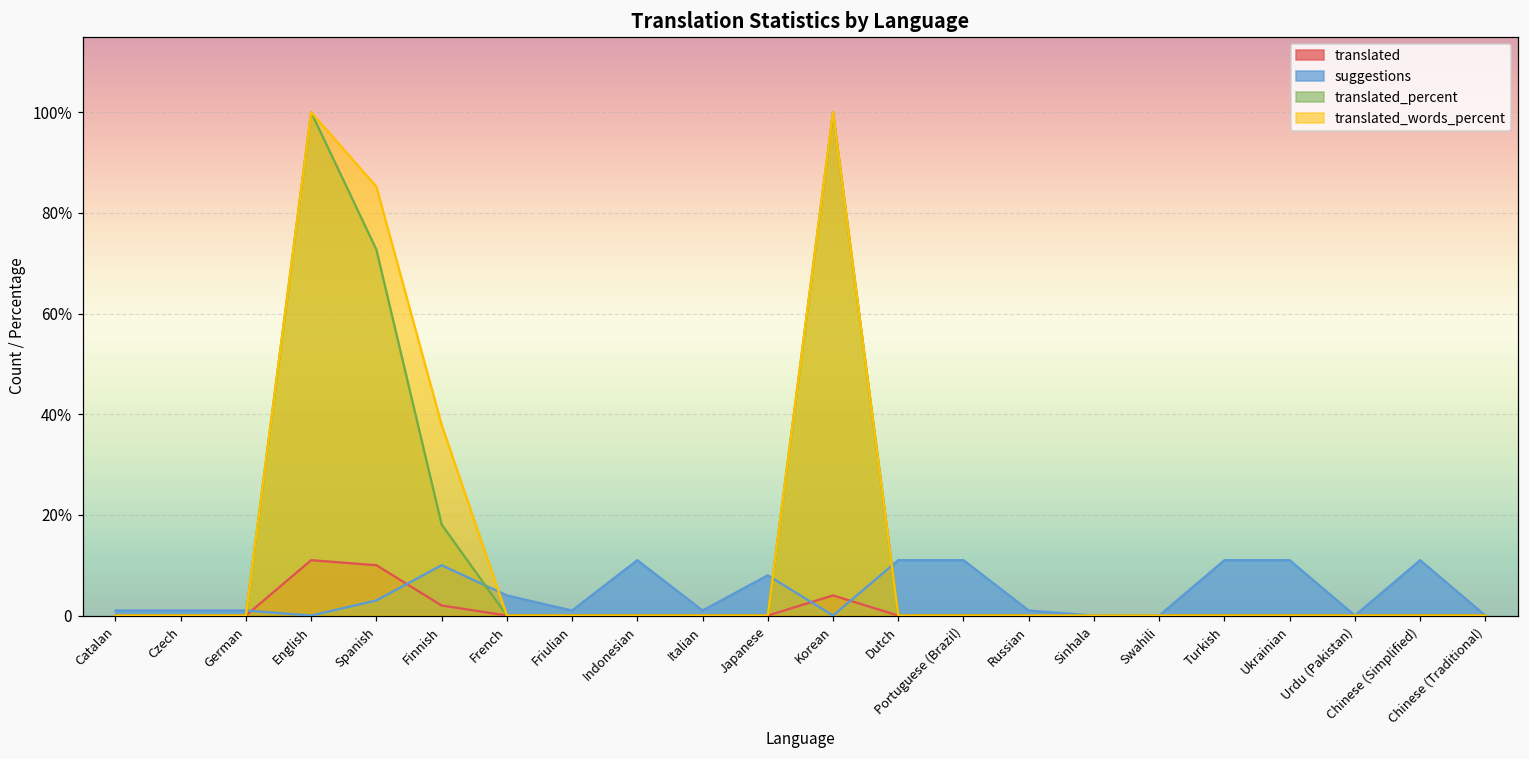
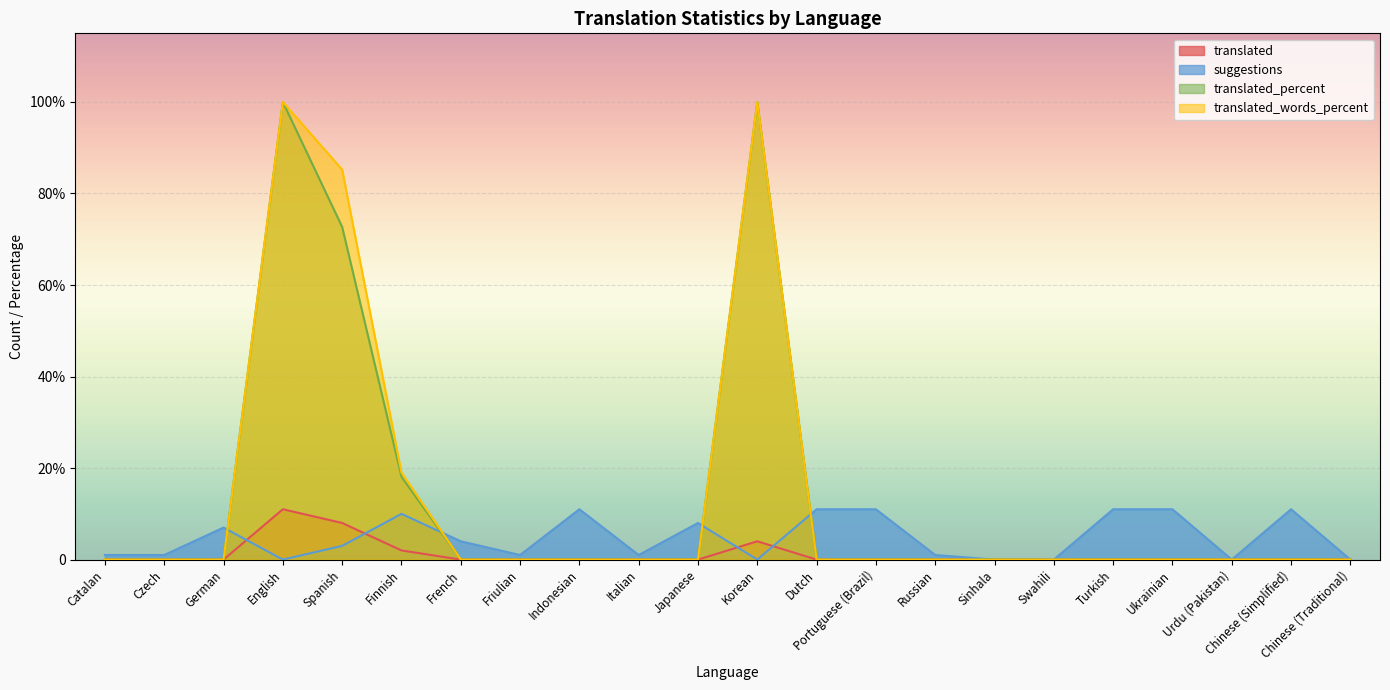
  {
    "translated": {
      "English": "11%",
-     "Spanish": "10%",
+     "Spanish": "8%",
      "Finnish": "2%",
      "Korean": "4%"
    },
    "suggestions": {
      "Catalan": "1%",
      "Czech": "1%",
-     "German": "1%",
+     "German": "7%",
      "English": "0%",
      "Spanish": "3%",
      "Finnish": "10%",
      "French": "4%",
      "Friulian": "1%",
      "Indonesian": "11%",
      "Italian": "1%",
      "Japanese": "8%",
      "Korean": "0%",
      "Dutch": "11%",
      "Portuguese (Brazil)": "11%",
      "Russian": "1%",
      "Turkish": "11%",
      "Ukrainian": "11%",
      "Chinese (Simplified)": "11%"
    },
    "translated_percent": {
      "Spanish": "73%",
      "Finnish": "18%"
    },
    "translated_words_percent": {
      "Spanish": "85%",
-     "Finnish": "38%"
+     "Finnish": "19%"
    }
  }
